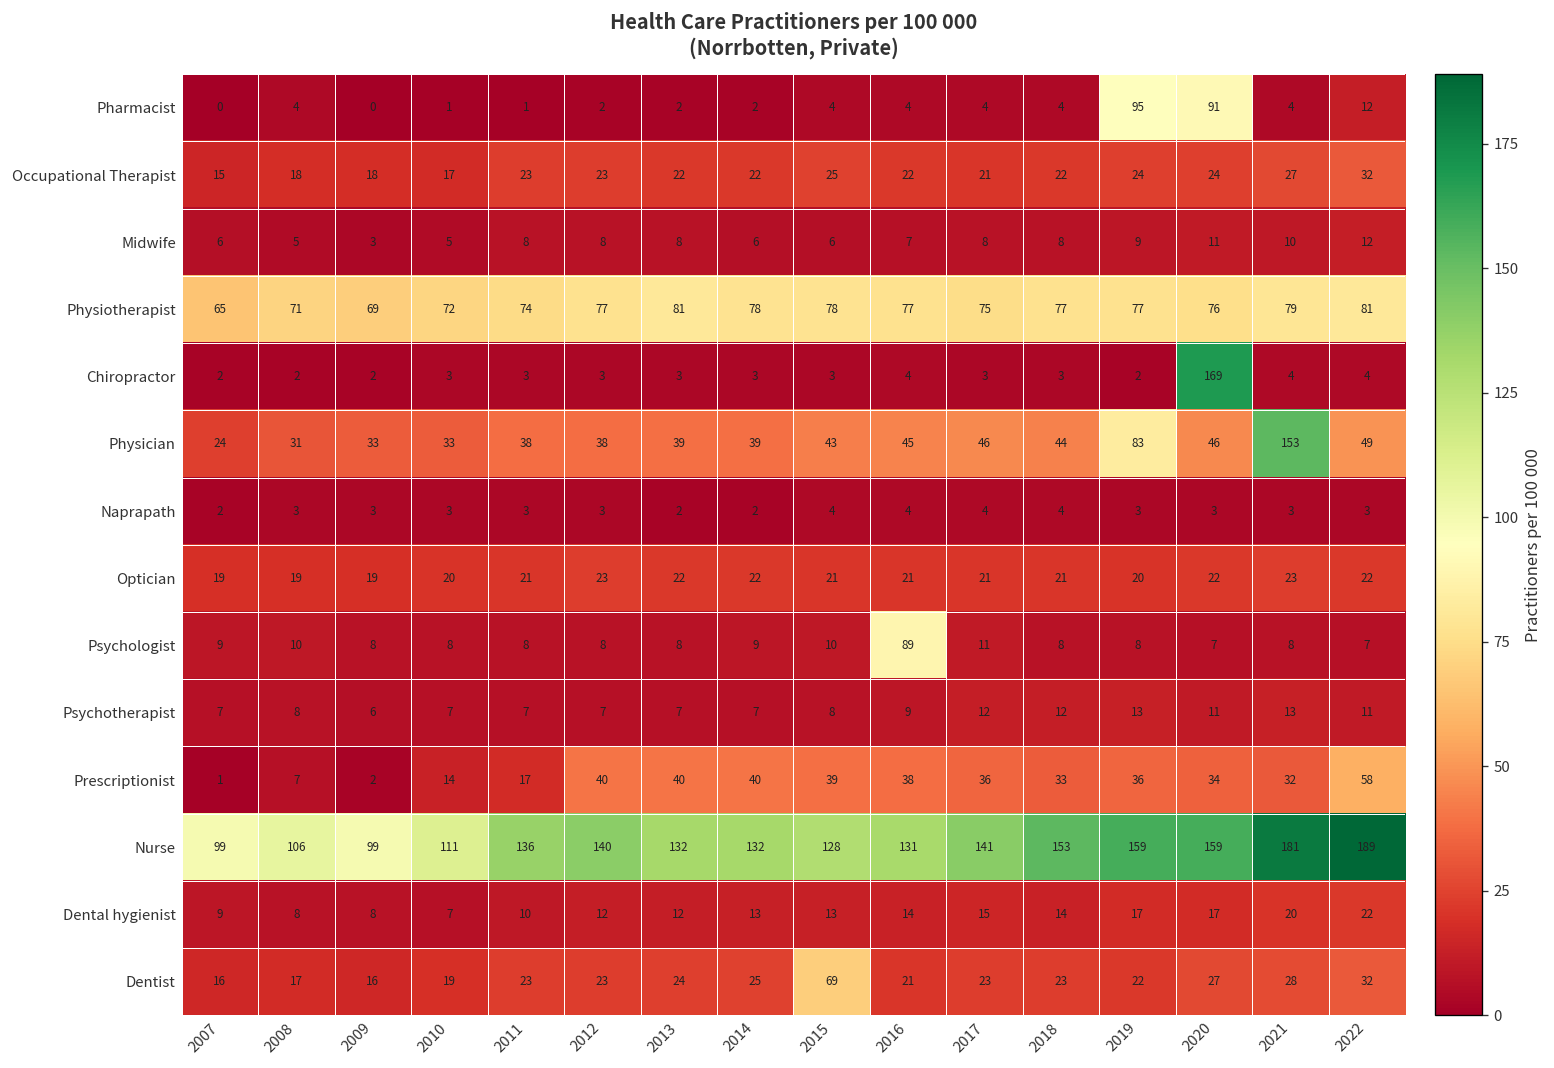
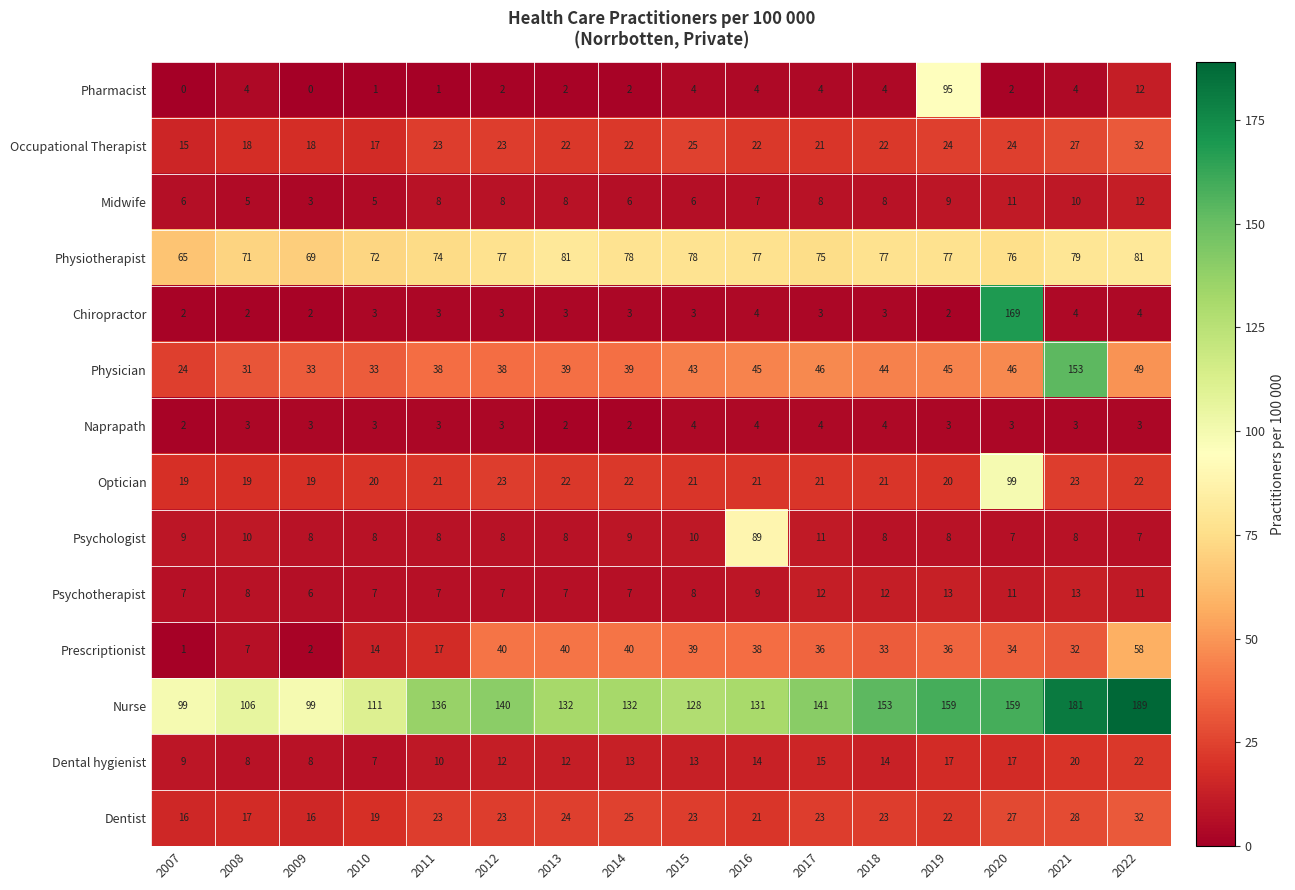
  {
    "Pharmacist": {
      "2007": 0,
      "2008": 4,
      "2009": 0,
      "2010": 1,
      "2011": 1,
      "2012": 2,
      "2013": 2,
      "2014": 2,
      "2015": 4,
      "2016": 4,
      "2017": 4,
      "2018": 4,
      "2019": 95,
-     "2020": 91,
+     "2020": 2,
      "2021": 4,
      "2022": 12
    },
    "Physician": {
      "2007": 24,
      "2008": 31,
      "2009": 33,
      "2010": 33,
      "2011": 38,
      "2012": 38,
      "2013": 39,
      "2014": 39,
      "2015": 43,
      "2016": 45,
      "2017": 46,
      "2018": 44,
-     "2019": 83,
+     "2019": 45,
      "2020": 46,
      "2021": 153,
      "2022": 49
    },
    "Optician": {
      "2007": 19,
      "2008": 19,
      "2009": 19,
      "2010": 20,
      "2011": 21,
      "2012": 23,
      "2013": 22,
      "2014": 22,
      "2015": 21,
      "2016": 21,
      "2017": 21,
      "2018": 21,
      "2019": 20,
-     "2020": 22,
+     "2020": 99,
      "2021": 23,
      "2022": 22
    },
    "Dentist": {
      "2007": 16,
      "2008": 17,
      "2009": 16,
      "2010": 19,
      "2011": 23,
      "2012": 23,
      "2013": 24,
      "2014": 25,
-     "2015": 69,
+     "2015": 23,
      "2016": 21,
      "2017": 23,
      "2018": 23,
      "2019": 22,
      "2020": 27,
      "2021": 28,
      "2022": 32
    }
  }
